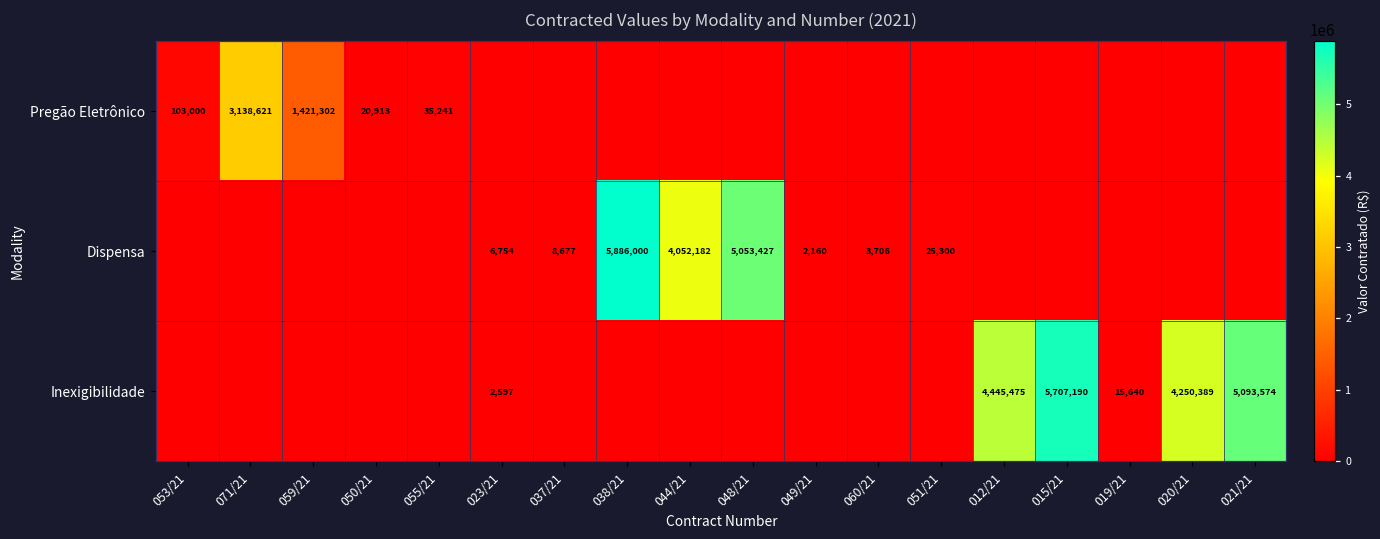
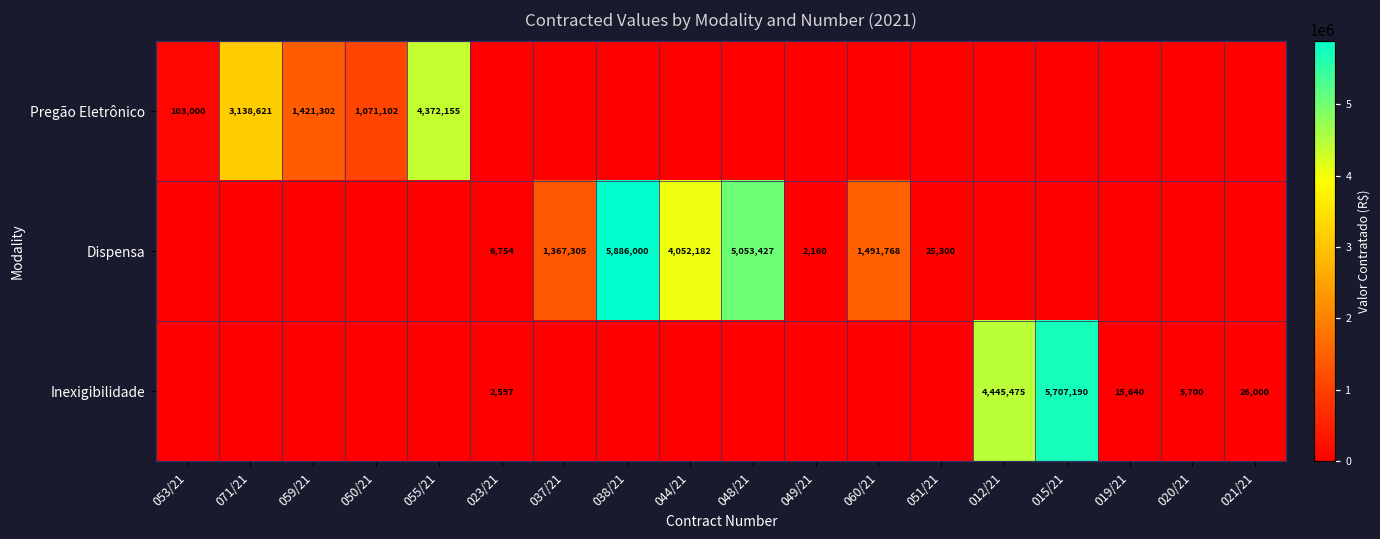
  {
    "Pregão Eletrônico": {
      "053/21": "103,000",
      "071/21": "3,138,621",
      "059/21": "1,421,302",
-     "050/21": "20,913",
-     "055/21": "35,241"
+     "050/21": "1,071,102",
+     "055/21": "4,372,155"
    },
    "Dispensa": {
      "023/21": "6,754",
-     "037/21": "8,677",
+     "037/21": "1,367,305",
      "038/21": "5,886,000",
      "044/21": "4,052,182",
      "048/21": "5,053,427",
      "049/21": "2,160",
-     "060/21": "3,706",
+     "060/21": "1,491,768",
      "051/21": "25,300"
    },
    "Inexigibilidade": {
      "023/21": "2,597",
      "012/21": "4,445,475",
      "015/21": "5,707,190",
      "019/21": "15,640",
-     "020/21": "4,250,389",
-     "021/21": "5,093,574"
+     "020/21": "5,700",
+     "021/21": "26,000"
    }
  }
